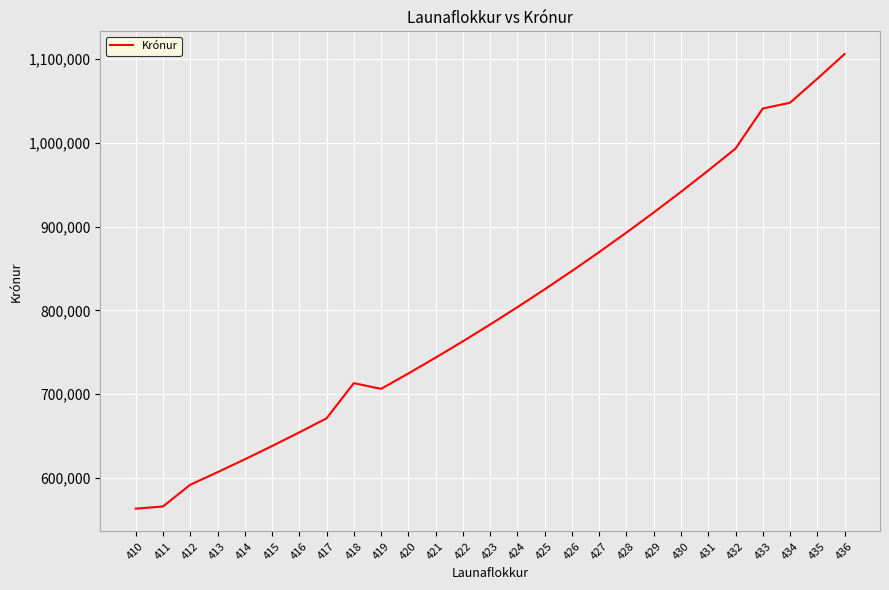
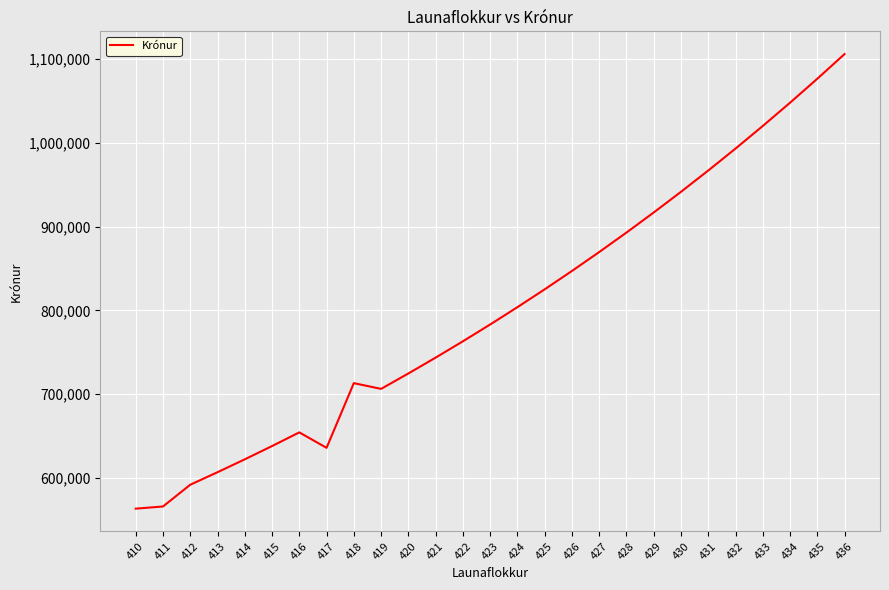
  {
    "410": "560,000",
    "411": "570,000",
    "412": "590,000",
    "413": "610,000",
    "414": "620,000",
    "415": "640,000",
    "416": "650,000",
-   "417": "670,000",
+   "417": "640,000",
    "418": "710,000",
    "419": "710,000",
    "420": "720,000",
    "421": "740,000",
    "422": "760,000",
    "423": "780,000",
    "424": "800,000",
    "425": "830,000",
    "426": "850,000",
    "427": "870,000",
    "428": "890,000",
    "429": "920,000",
    "430": "940,000",
    "431": "970,000",
    "432": "990,000",
-   "433": "1,040,000",
+   "433": "1,020,000",
    "434": "1,050,000",
    "435": "1,080,000",
    "436": "1,110,000"
  }
